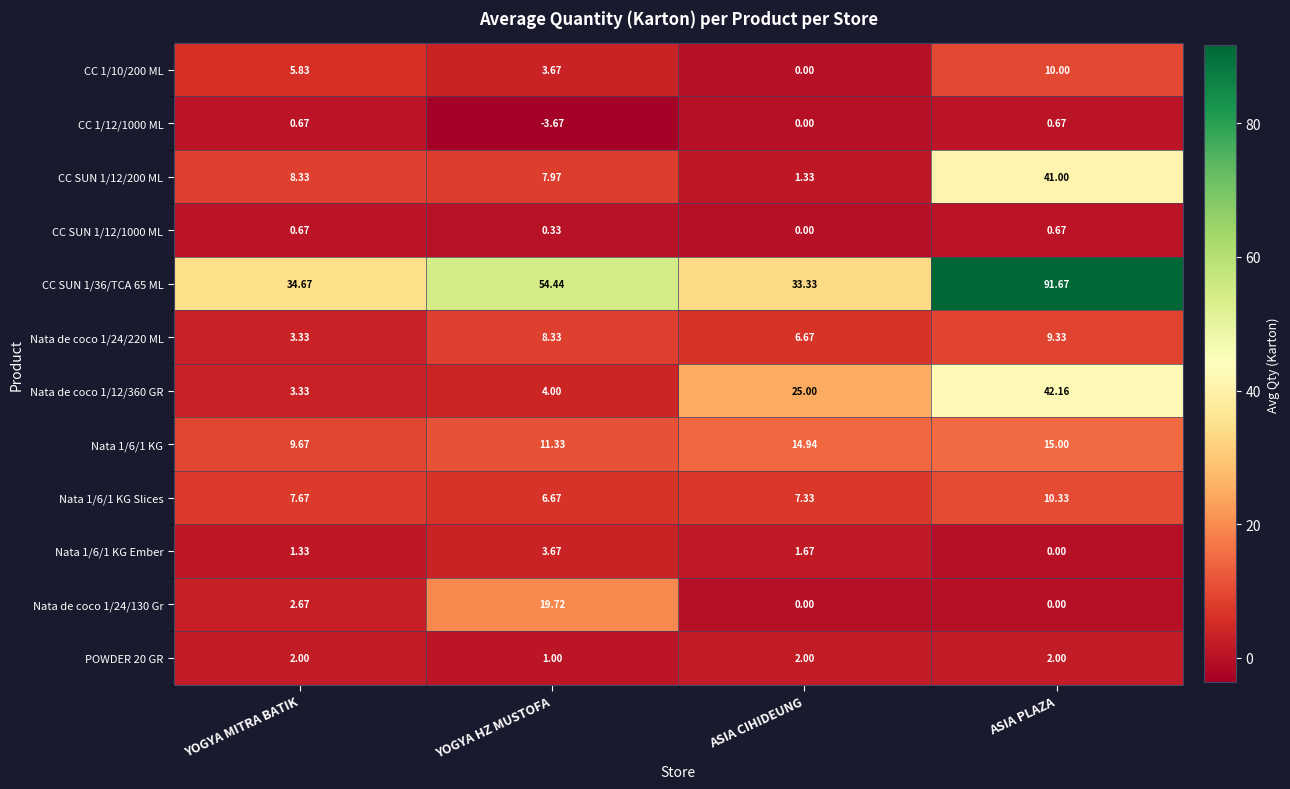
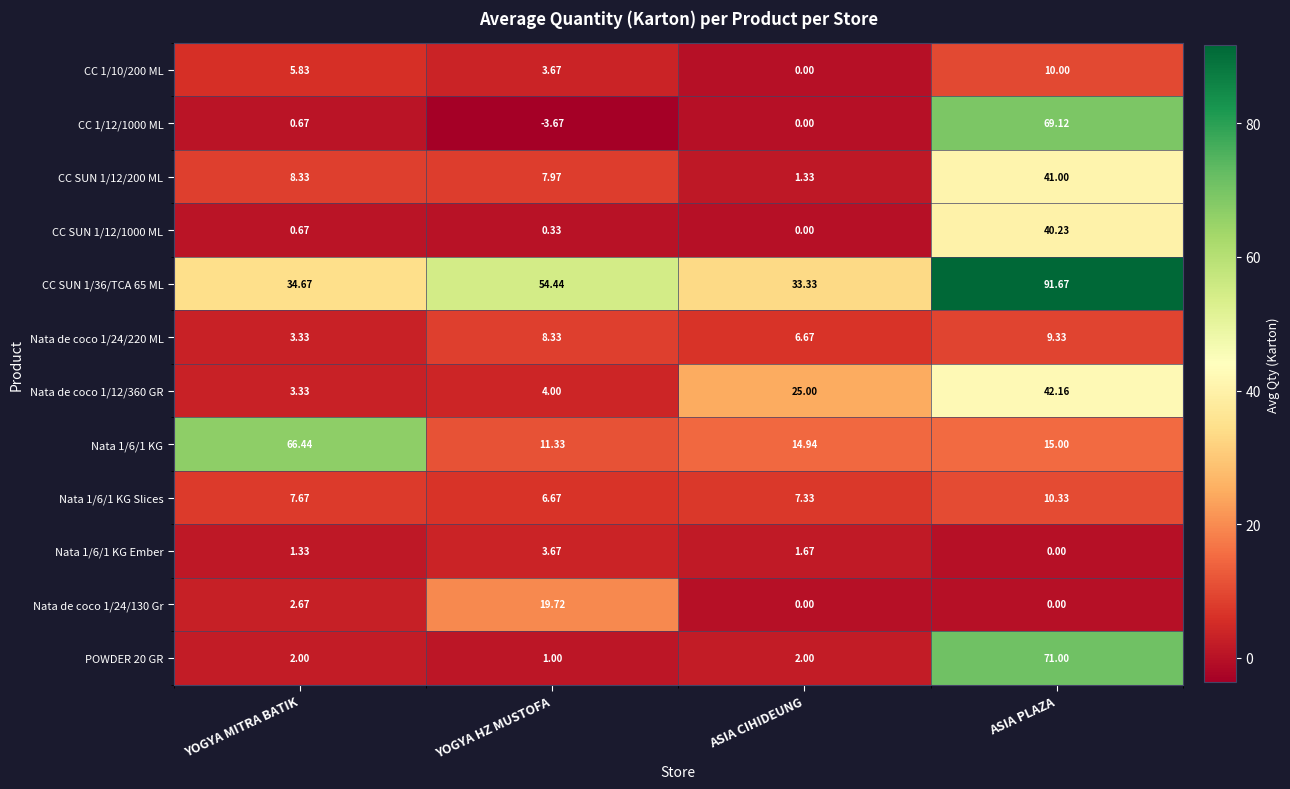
  {
    "CC 1/10/200 ML": {
      "YOGYA MITRA BATIK": 5.83,
      "YOGYA HZ MUSTOFA": 3.67,
      "ASIA CIHIDEUNG": 0.00,
      "ASIA PLAZA": 10.00
    },
    "CC 1/12/1000 ML": {
      "YOGYA MITRA BATIK": 0.67,
      "YOGYA HZ MUSTOFA": -3.67,
      "ASIA CIHIDEUNG": 0.00,
-     "ASIA PLAZA": 0.67
+     "ASIA PLAZA": 69.12
    },
    "CC SUN 1/12/200 ML": {
      "YOGYA MITRA BATIK": 8.33,
      "YOGYA HZ MUSTOFA": 7.97,
      "ASIA CIHIDEUNG": 1.33,
      "ASIA PLAZA": 41.00
    },
    "CC SUN 1/12/1000 ML": {
      "YOGYA MITRA BATIK": 0.67,
      "YOGYA HZ MUSTOFA": 0.33,
      "ASIA CIHIDEUNG": 0.00,
-     "ASIA PLAZA": 0.67
+     "ASIA PLAZA": 40.23
    },
    "CC SUN 1/36/TCA 65 ML": {
      "YOGYA MITRA BATIK": 34.67,
      "YOGYA HZ MUSTOFA": 54.44,
      "ASIA CIHIDEUNG": 33.33,
      "ASIA PLAZA": 91.67
    },
    "Nata de coco 1/24/220 ML": {
      "YOGYA MITRA BATIK": 3.33,
      "YOGYA HZ MUSTOFA": 8.33,
      "ASIA CIHIDEUNG": 6.67,
      "ASIA PLAZA": 9.33
    },
    "Nata de coco 1/12/360 GR": {
      "YOGYA MITRA BATIK": 3.33,
      "YOGYA HZ MUSTOFA": 4.00,
      "ASIA CIHIDEUNG": 25.00,
      "ASIA PLAZA": 42.16
    },
    "Nata 1/6/1 KG": {
-     "YOGYA MITRA BATIK": 9.67,
+     "YOGYA MITRA BATIK": 66.44,
      "YOGYA HZ MUSTOFA": 11.33,
      "ASIA CIHIDEUNG": 14.94,
      "ASIA PLAZA": 15.00
    },
    "Nata 1/6/1 KG Slices": {
      "YOGYA MITRA BATIK": 7.67,
      "YOGYA HZ MUSTOFA": 6.67,
      "ASIA CIHIDEUNG": 7.33,
      "ASIA PLAZA": 10.33
    },
    "Nata 1/6/1 KG Ember": {
      "YOGYA MITRA BATIK": 1.33,
      "YOGYA HZ MUSTOFA": 3.67,
      "ASIA CIHIDEUNG": 1.67,
      "ASIA PLAZA": 0.00
    },
    "Nata de coco 1/24/130 Gr": {
      "YOGYA MITRA BATIK": 2.67,
      "YOGYA HZ MUSTOFA": 19.72,
      "ASIA CIHIDEUNG": 0.00,
      "ASIA PLAZA": 0.00
    },
    "POWDER 20 GR": {
      "YOGYA MITRA BATIK": 2.00,
      "YOGYA HZ MUSTOFA": 1.00,
      "ASIA CIHIDEUNG": 2.00,
-     "ASIA PLAZA": 2.00
+     "ASIA PLAZA": 71.00
    }
  }
